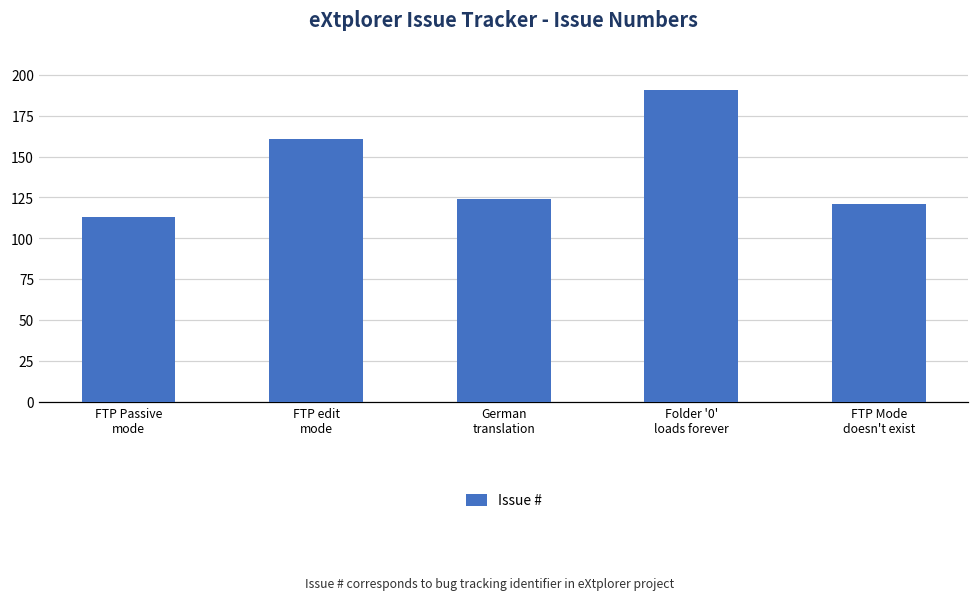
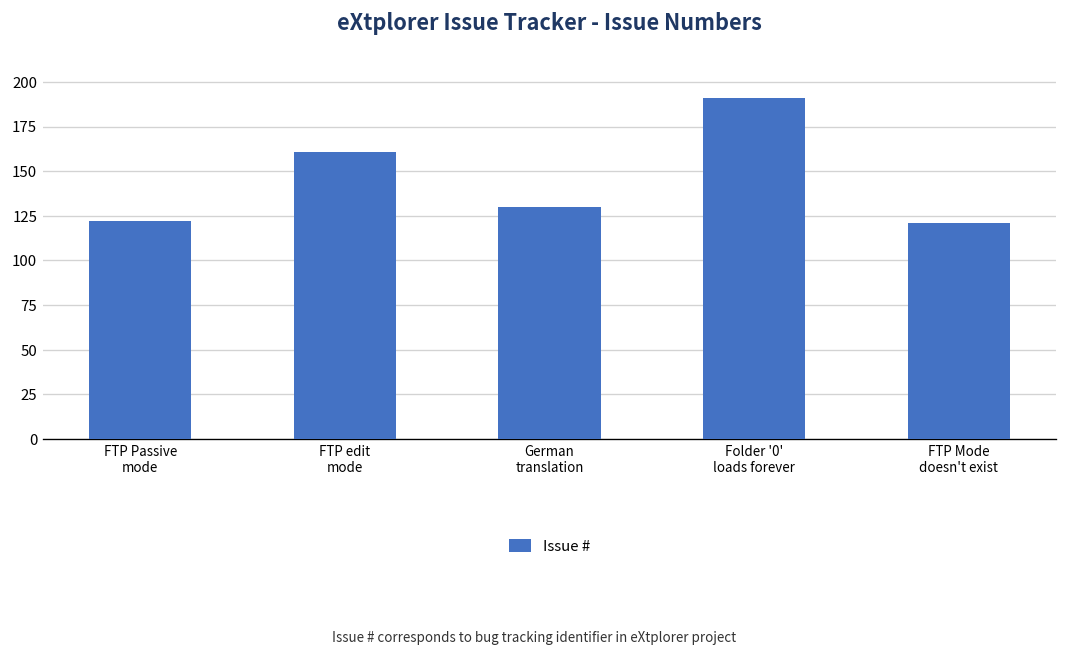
  {
-   "FTP Passive mode": 113,
+   "FTP Passive mode": 122,
    "FTP edit mode": 161,
-   "German translation": 124,
+   "German translation": 130,
    "Folder '0' loads forever": 191,
    "FTP Mode doesn't exist": 121
  }
